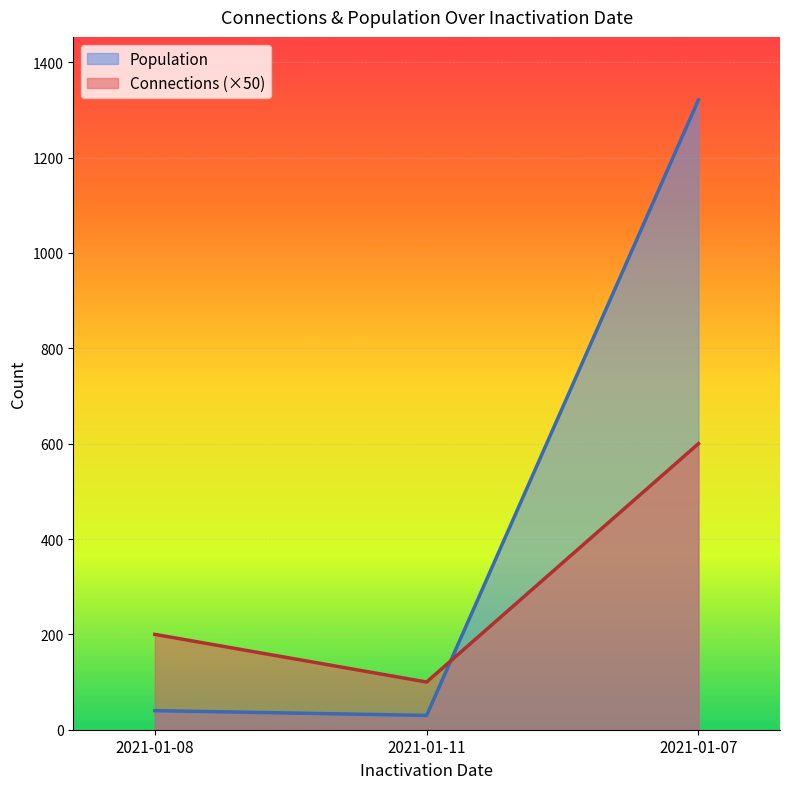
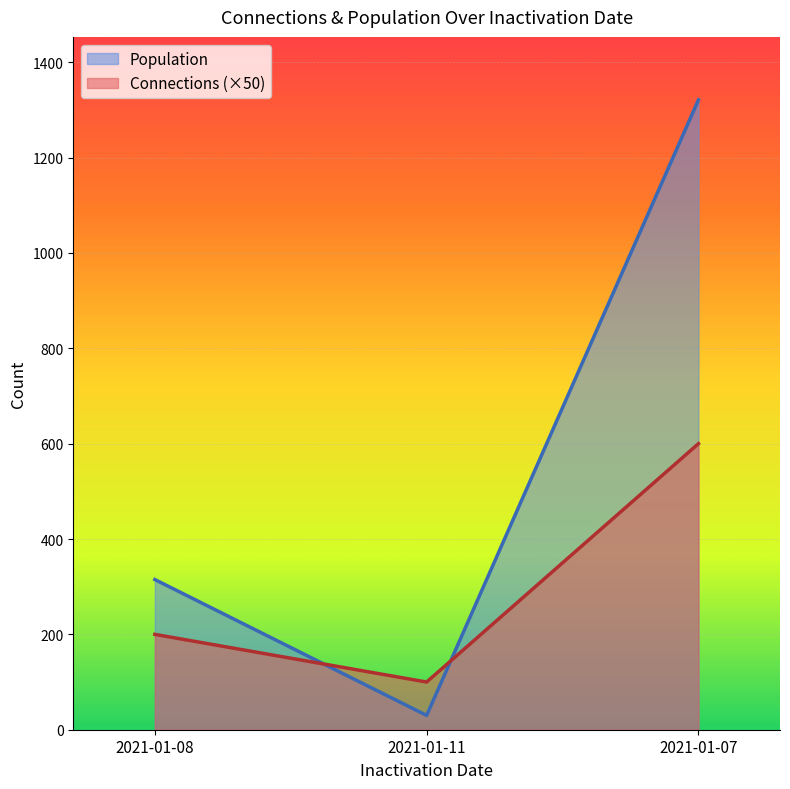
  {
    "Population": {
-     "2021-01-08": 40,
+     "2021-01-08": 320,
      "2021-01-11": 30,
      "2021-01-07": 1320
    },
    "Connections (×50)": {
      "2021-01-08": 200,
      "2021-01-11": 100,
      "2021-01-07": 600
    }
  }
